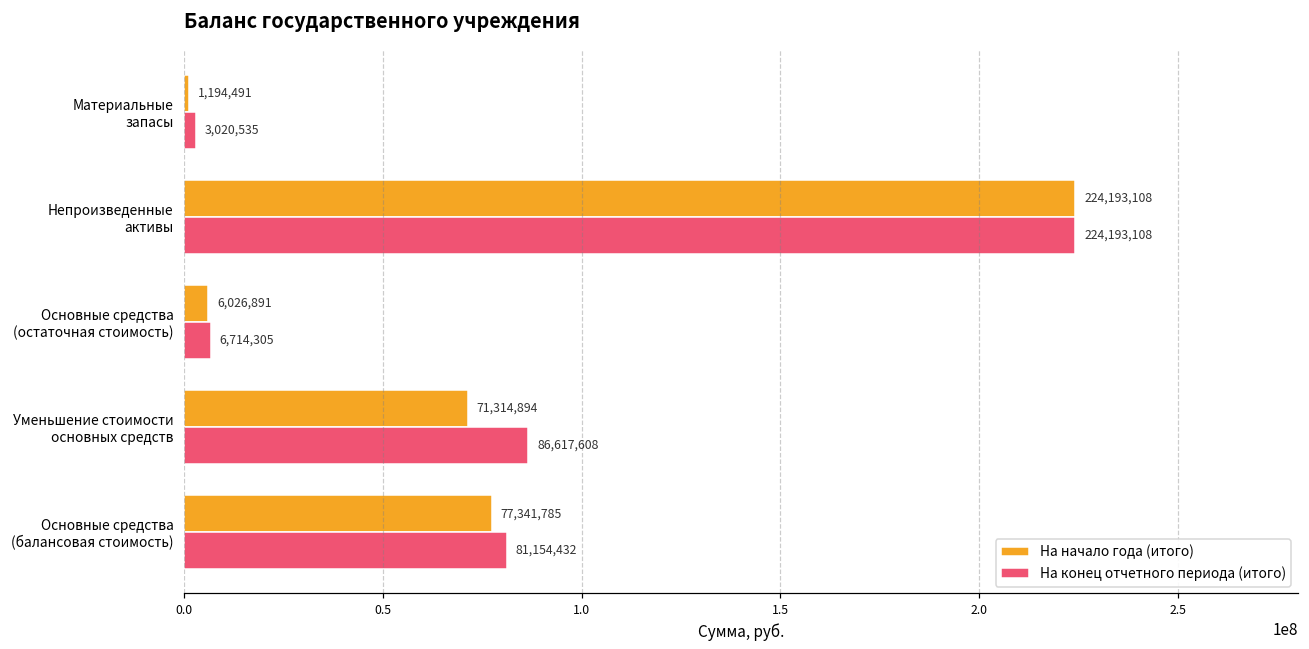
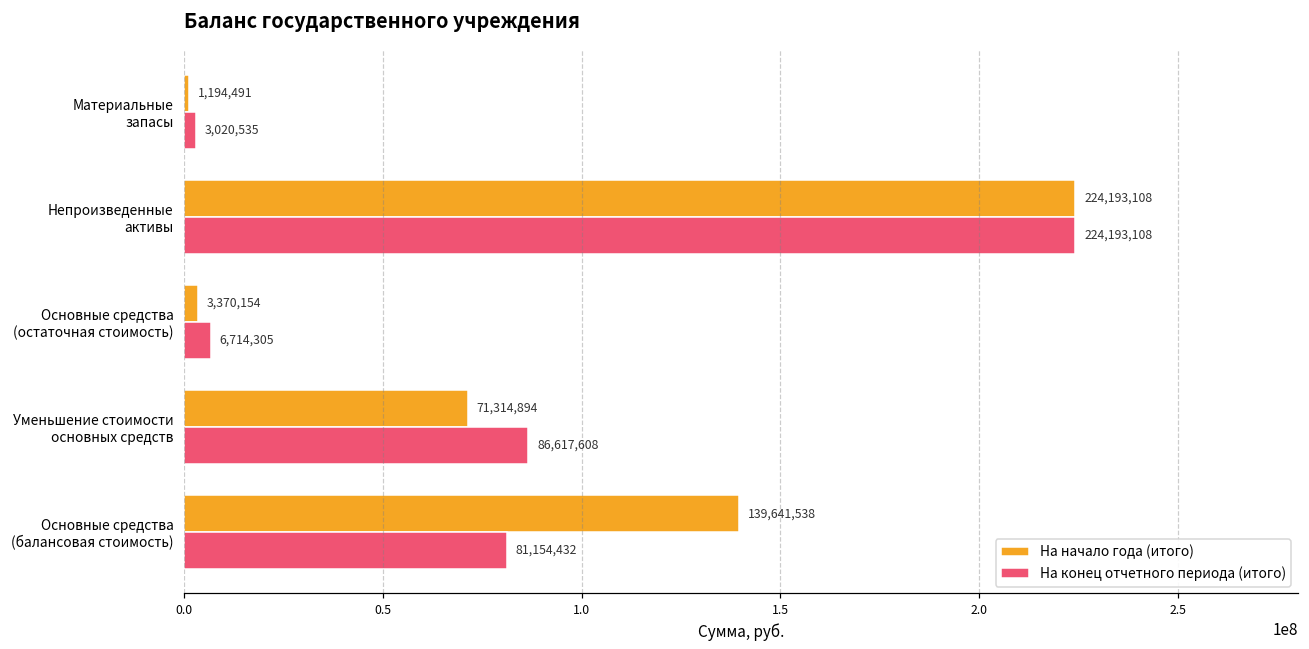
  {
    "На начало года (итого)": {
      "Материальные запасы": "1,194,491",
      "Непроизведенные активы": "224,193,108",
-     "Основные средства (остаточная стоимость)": "6,026,891",
+     "Основные средства (остаточная стоимость)": "3,370,154",
      "Уменьшение стоимости основных средств": "71,314,894",
-     "Основные средства (балансовая стоимость)": "77,341,785"
+     "Основные средства (балансовая стоимость)": "139,641,538"
    },
    "На конец отчетного периода (итого)": {
      "Материальные запасы": "3,020,535",
      "Непроизведенные активы": "224,193,108",
      "Основные средства (остаточная стоимость)": "6,714,305",
      "Уменьшение стоимости основных средств": "86,617,608",
      "Основные средства (балансовая стоимость)": "81,154,432"
    }
  }
